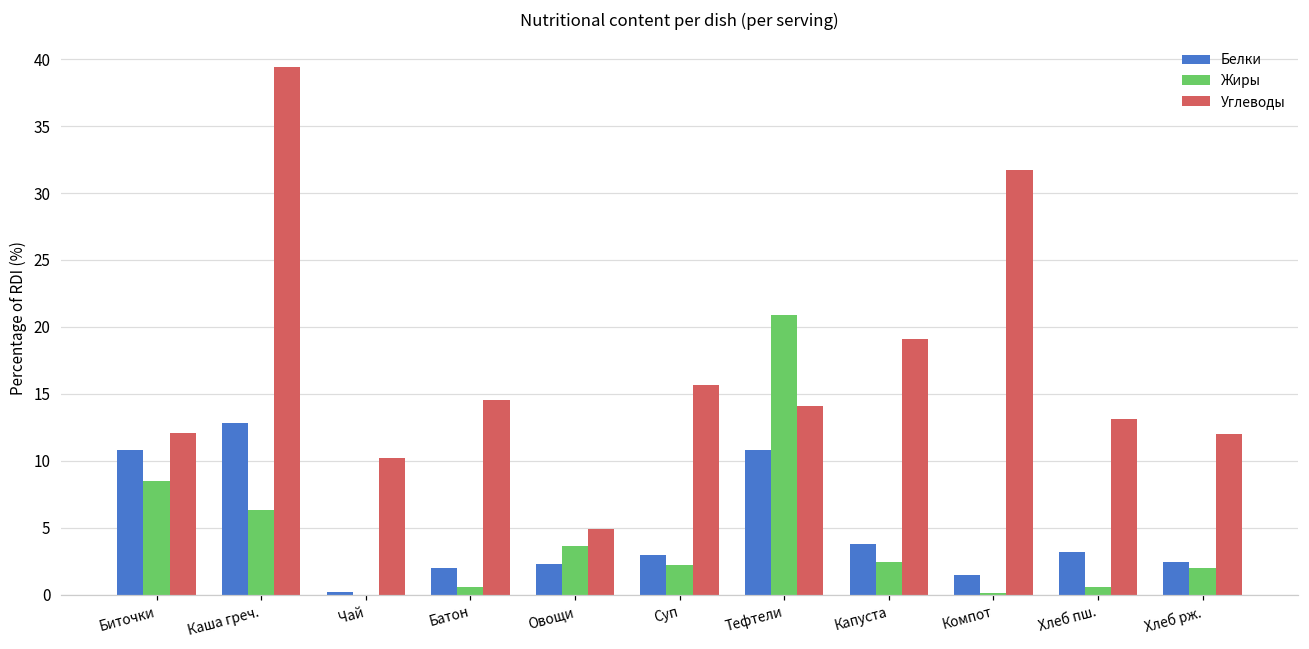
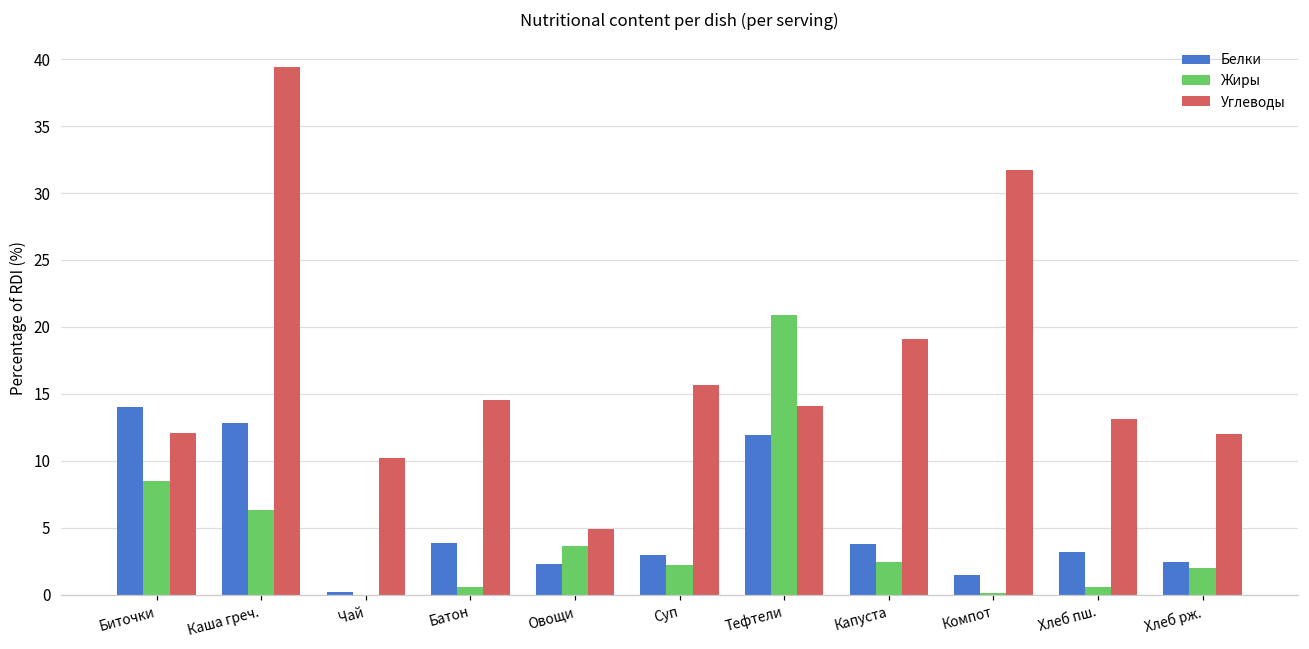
  {
    "Белки": {
-     "Биточки": 10.8,
+     "Биточки": 14.0,
      "Каша греч.": 12.8,
-     "Батон": 2.0,
+     "Батон": 3.8,
      "Овощи": 2.3,
      "Суп": 3.0,
-     "Тефтели": 10.8,
+     "Тефтели": 11.9,
      "Капуста": 3.8,
      "Компот": 1.5,
      "Хлеб пш.": 3.2,
      "Хлеб рж.": 2.4
    },
    "Жиры": {
      "Биточки": 8.5,
      "Каша греч.": 6.3,
      "Чай": 0.0,
      "Батон": 0.6,
      "Овощи": 3.6,
      "Суп": 2.2,
      "Тефтели": 20.9,
      "Капуста": 2.4,
      "Хлеб пш.": 0.6,
      "Хлеб рж.": 2.0
    },
    "Углеводы": {
      "Биточки": 12.1,
      "Каша греч.": 39.4,
      "Чай": 10.2,
      "Батон": 14.5,
      "Овощи": 4.9,
      "Суп": 15.7,
      "Тефтели": 14.1,
      "Капуста": 19.1,
      "Компот": 31.7,
      "Хлеб пш.": 13.1,
      "Хлеб рж.": 12.0
    }
  }
